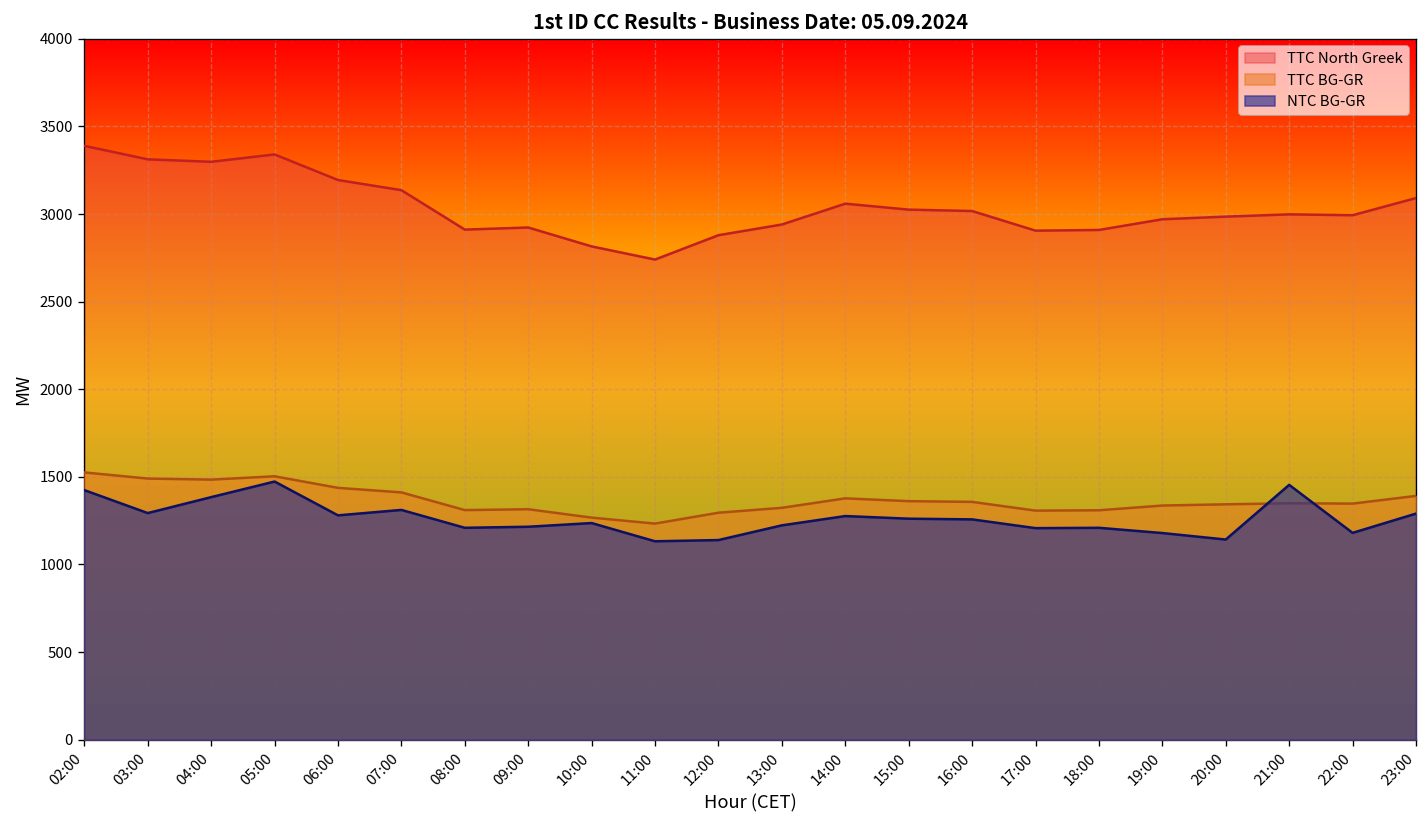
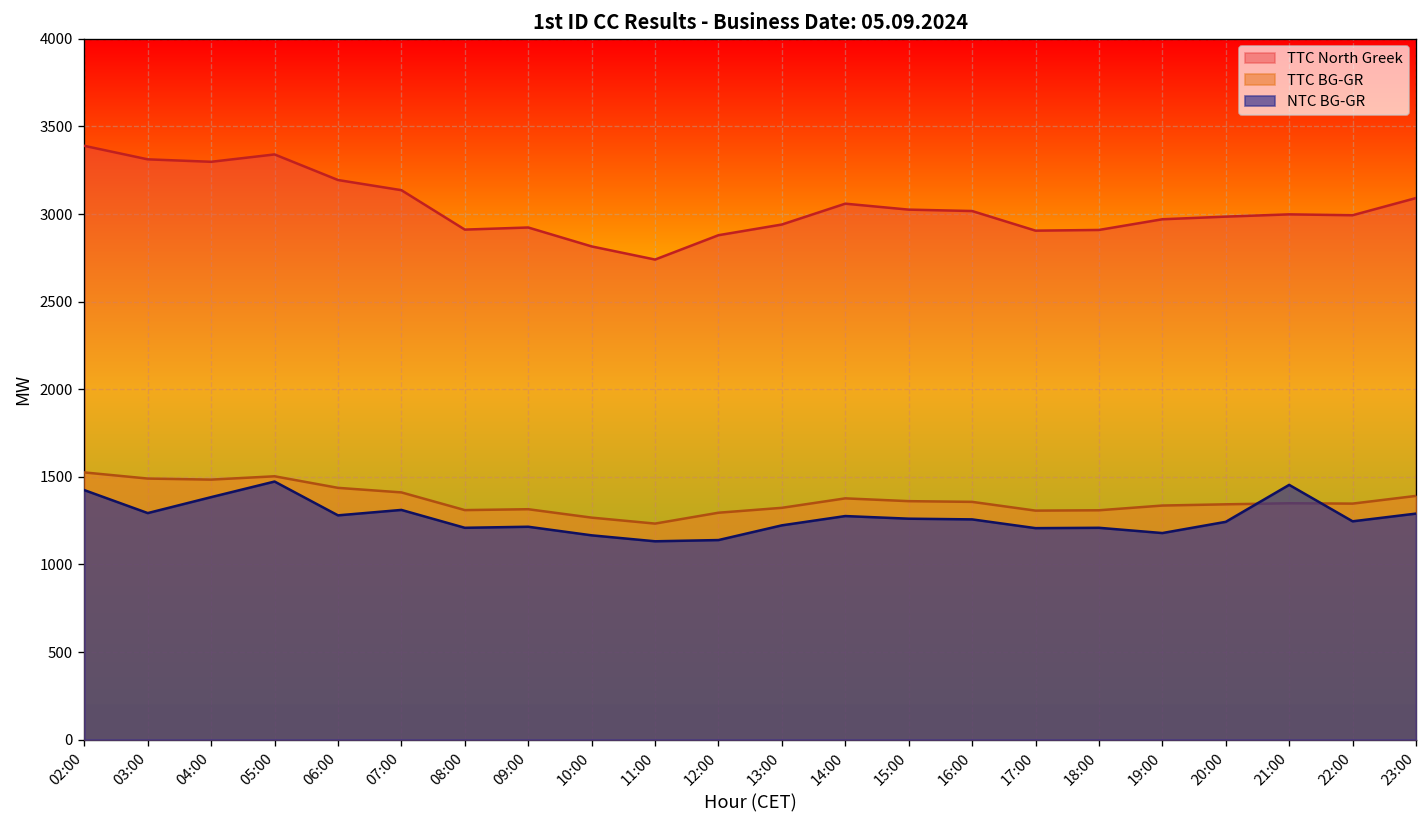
  {
    "NTC BG-GR": {
      "02:00": 1420,
      "03:00": 1290,
      "04:00": 1380,
      "05:00": 1470,
      "06:00": 1280,
      "07:00": 1310,
      "08:00": 1210,
      "09:00": 1220,
-     "10:00": 1240,
+     "10:00": 1170,
      "11:00": 1130,
      "12:00": 1140,
      "13:00": 1220,
      "14:00": 1280,
      "15:00": 1260,
      "16:00": 1260,
      "17:00": 1210,
      "18:00": 1210,
      "19:00": 1180,
-     "20:00": 1140,
+     "20:00": 1240,
      "21:00": 1450,
-     "22:00": 1180,
+     "22:00": 1250,
      "23:00": 1290
    }
  }
